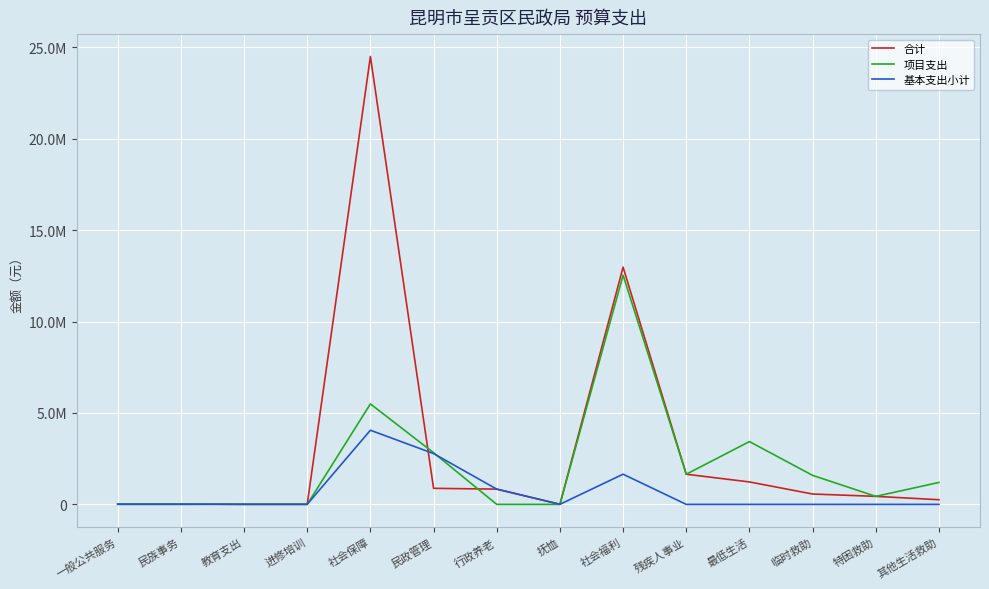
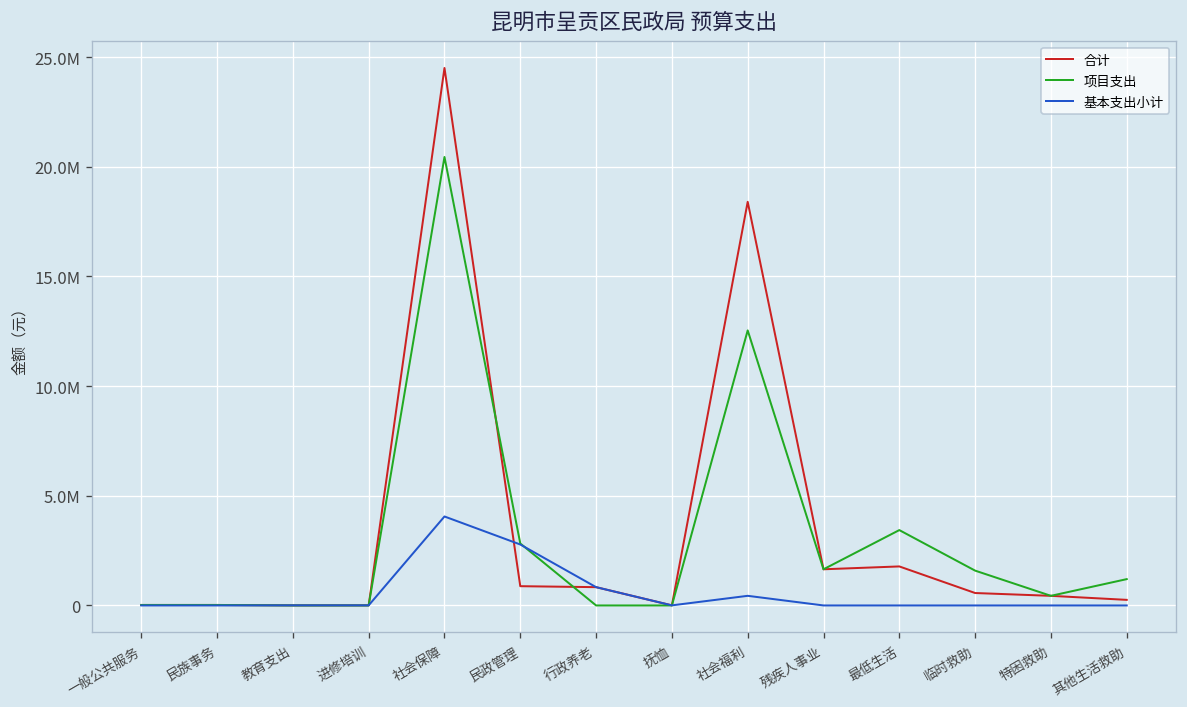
  {
    "合计": {
      "社会保障": 24500000,
      "民政管理": 900000,
-     "社会福利": 13000000,
-     "最低生活": 1200000,
+     "社会福利": 18400000,
+     "最低生活": 1800000,
      "临时救助": 600000,
      "其他生活救助": 300000
    },
    "项目支出": {
-     "社会保障": 5500000,
+     "社会保障": 20400000,
      "行政养老": 0,
      "社会福利": 12500000,
      "最低生活": 3400000,
      "临时救助": 1600000,
      "其他生活救助": 1200000
    },
    "基本支出小计": {
      "社会保障": 4100000,
-     "社会福利": 1700000,
+     "社会福利": 400000,
      "残疾人事业": 0,
      "最低生活": 0,
      "临时救助": 0,
      "特困救助": 0,
      "其他生活救助": 0
    }
  }
